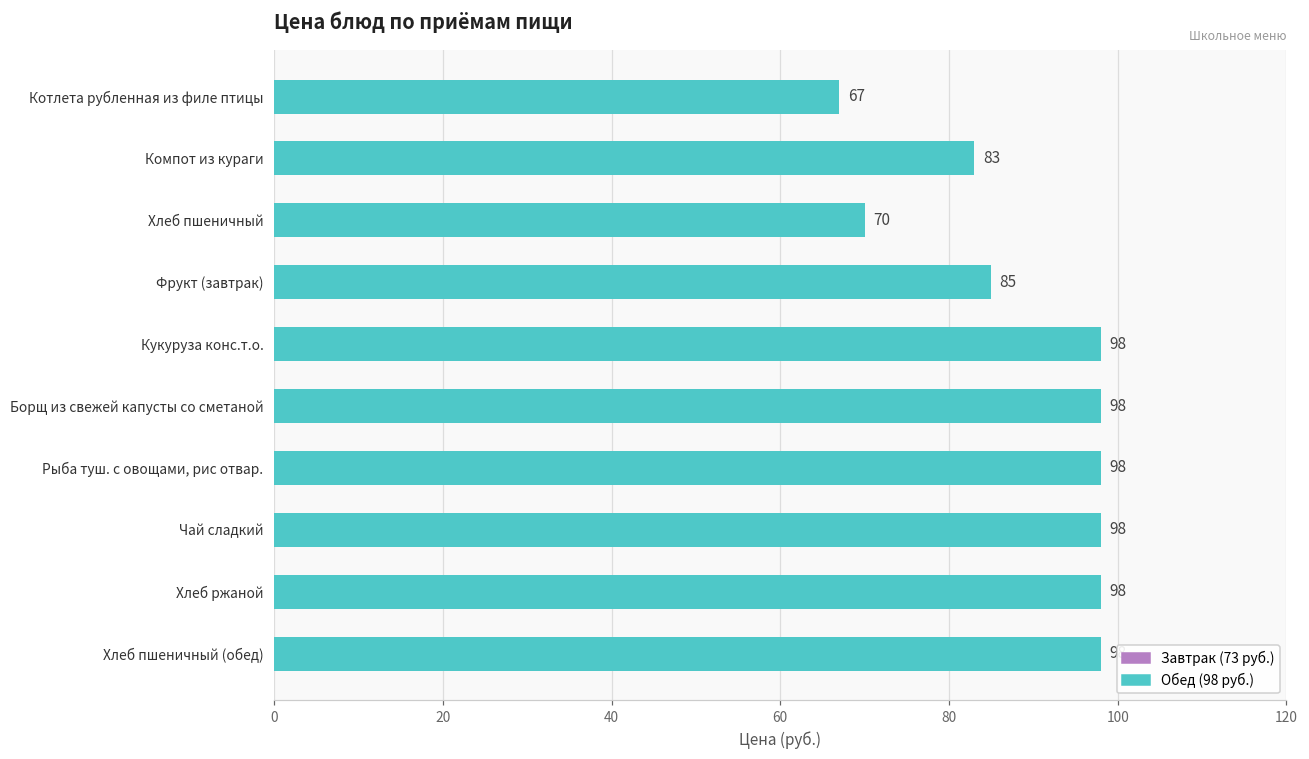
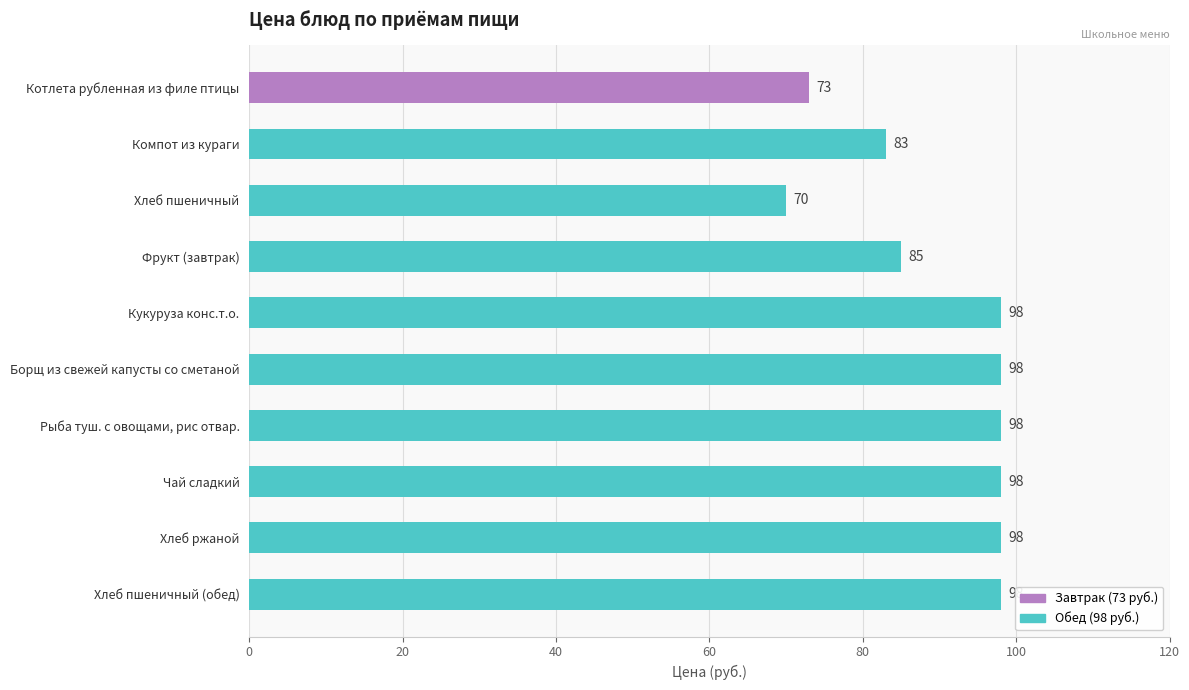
  {
-   "Котлета рубленная из филе птицы": 67,
+   "Котлета рубленная из филе птицы": 73,
    "Компот из кураги": 83,
    "Хлеб пшеничный": 70,
    "Фрукт (завтрак)": 85,
    "Кукуруза конс.т.о.": 98,
    "Борщ из свежей капусты со сметаной": 98,
    "Рыба туш. с овощами, рис отвар.": 98,
    "Чай сладкий": 98,
    "Хлеб ржаной": 98
  }
